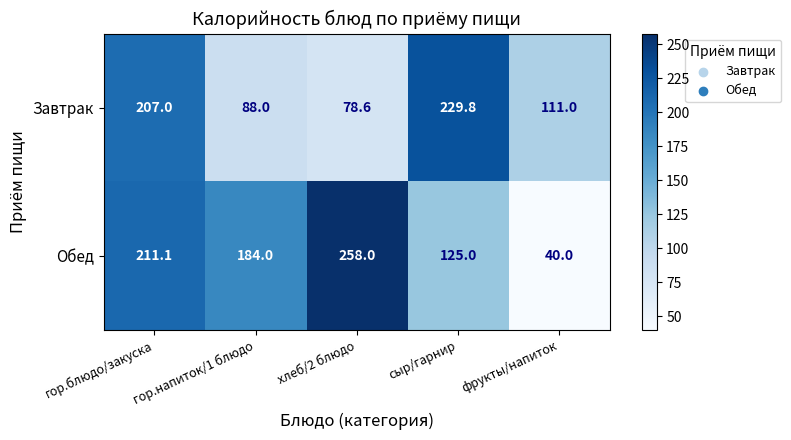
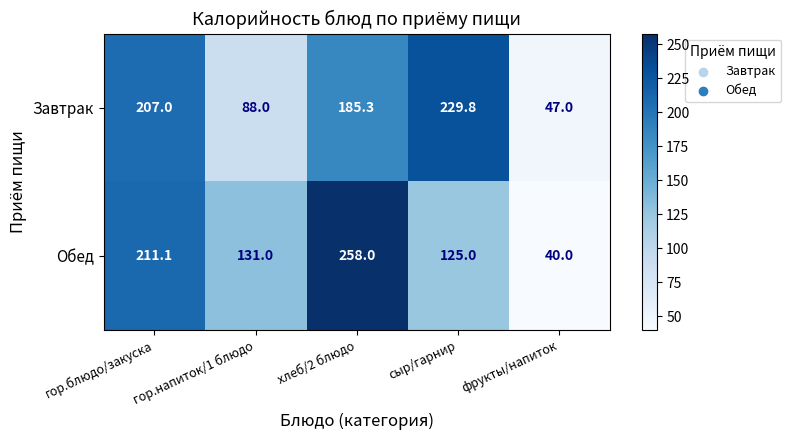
  {
    "Завтрак": {
      "гор.блюдо/закуска": 207.0,
      "гор.напиток/1 блюдо": 88.0,
-     "хлеб/2 блюдо": 78.6,
+     "хлеб/2 блюдо": 185.3,
      "сыр/гарнир": 229.8,
-     "фрукты/напиток": 111.0
+     "фрукты/напиток": 47.0
    },
    "Обед": {
      "гор.блюдо/закуска": 211.1,
-     "гор.напиток/1 блюдо": 184.0,
+     "гор.напиток/1 блюдо": 131.0,
      "хлеб/2 блюдо": 258.0,
      "сыр/гарнир": 125.0,
      "фрукты/напиток": 40.0
    }
  }
